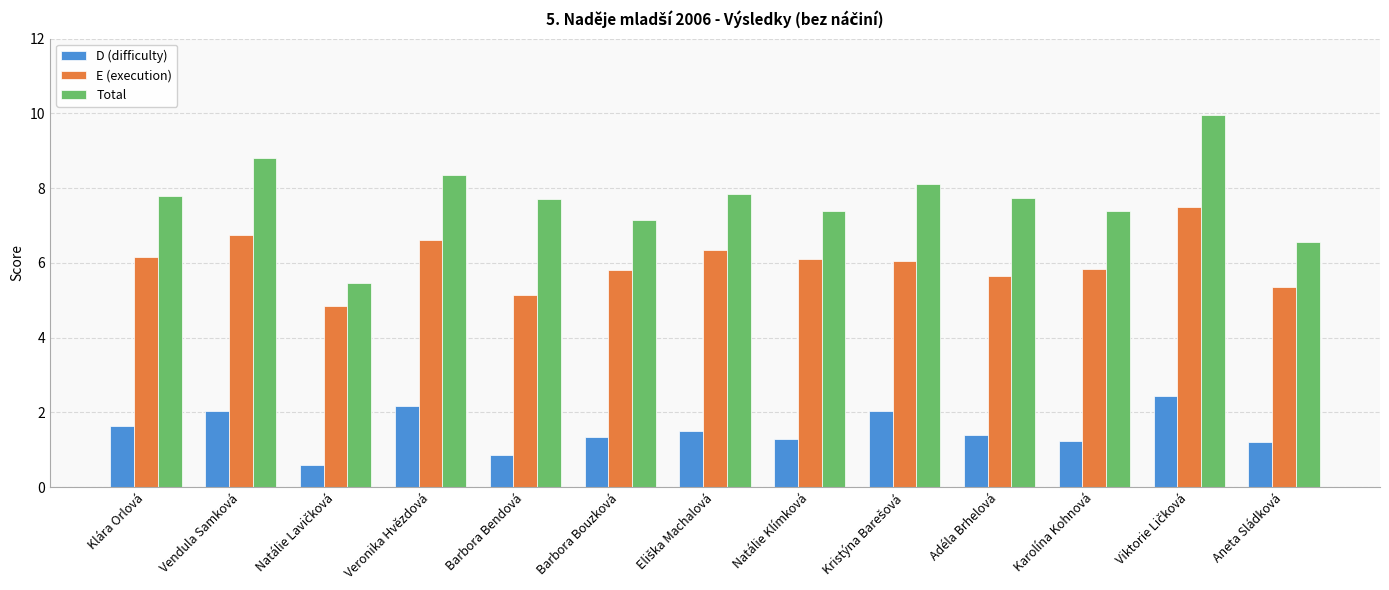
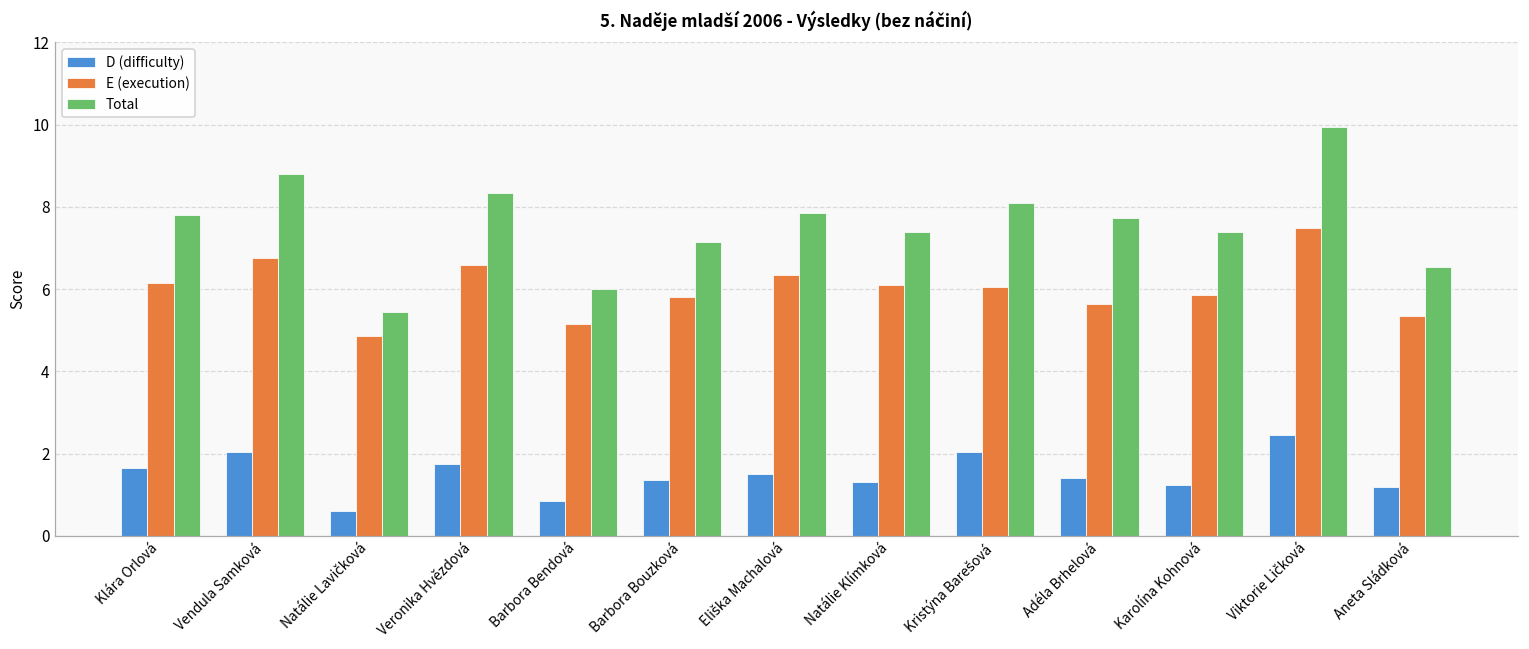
  {
    "D (difficulty)": {
      "Klára Orlová": 1.7,
      "Vendula Samková": 2.1,
      "Natálie Lavičková": 0.6,
-     "Veronika Hvězdová": 2.2,
+     "Veronika Hvězdová": 1.8,
      "Barbora Bendová": 0.9,
      "Barbora Bouzková": 1.4,
      "Eliška Machalová": 1.5,
      "Natálie Klímková": 1.3,
      "Kristýna Barešová": 2.1,
      "Adéla Brhelová": 1.4,
      "Karolína Kohnová": 1.2,
      "Viktorie Ličková": 2.5,
      "Aneta Sládková": 1.2
    },
    "E (execution)": {
      "Klára Orlová": 6.2,
      "Vendula Samková": 6.8,
      "Natálie Lavičková": 4.9,
      "Veronika Hvězdová": 6.6,
      "Barbora Bendová": 5.2,
      "Barbora Bouzková": 5.8,
      "Eliška Machalová": 6.4,
      "Natálie Klímková": 6.1,
      "Kristýna Barešová": 6.1,
      "Adéla Brhelová": 5.7,
      "Karolína Kohnová": 5.9,
      "Viktorie Ličková": 7.5,
      "Aneta Sládková": 5.4
    },
    "Total": {
      "Klára Orlová": 7.8,
      "Vendula Samková": 8.8,
      "Natálie Lavičková": 5.5,
      "Veronika Hvězdová": 8.4,
-     "Barbora Bendová": 7.7,
+     "Barbora Bendová": 6.0,
      "Barbora Bouzková": 7.2,
      "Eliška Machalová": 7.9,
      "Natálie Klímková": 7.4,
      "Kristýna Barešová": 8.1,
      "Adéla Brhelová": 7.7,
      "Karolína Kohnová": 7.4,
      "Viktorie Ličková": 10.0,
      "Aneta Sládková": 6.6
    }
  }
